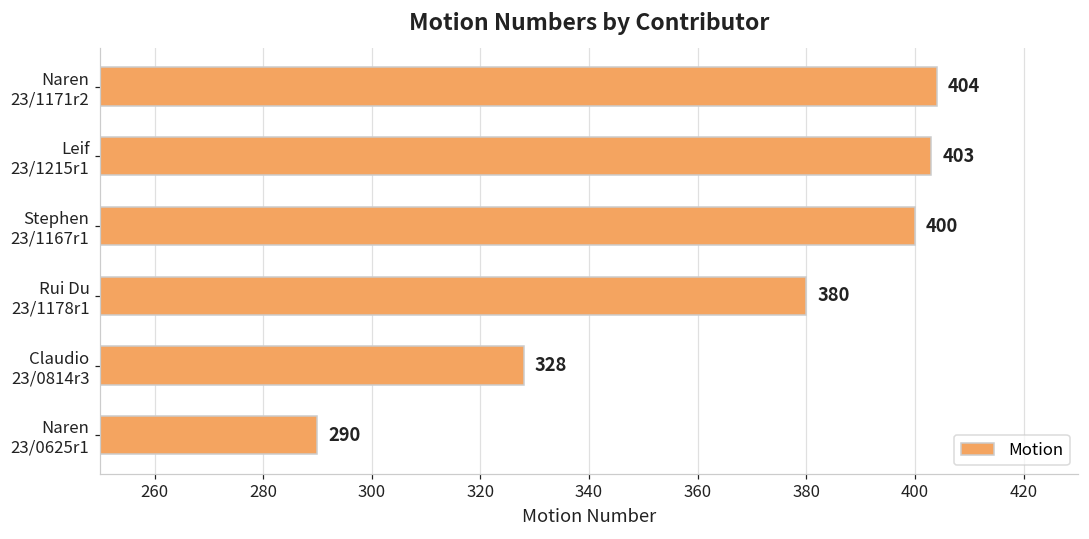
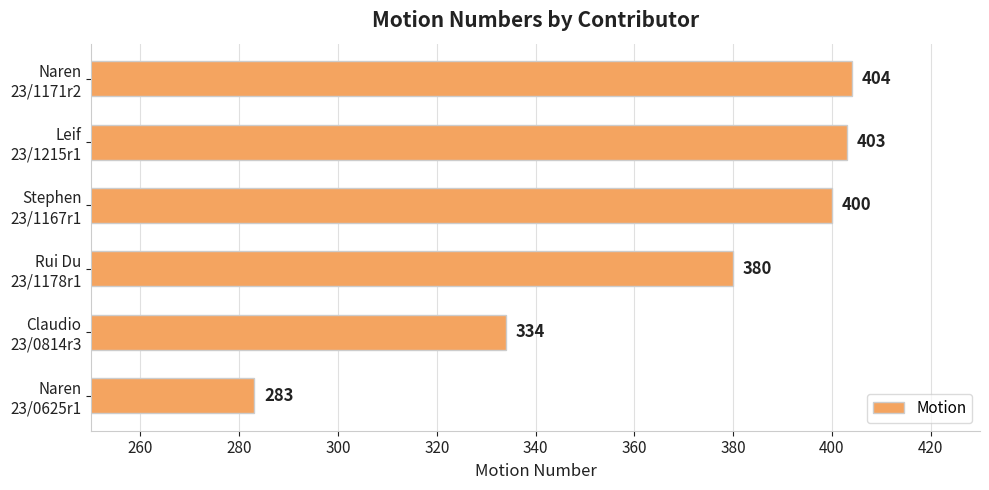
  {
    "Naren 23/1171r2": 404,
    "Leif 23/1215r1": 403,
    "Stephen 23/1167r1": 400,
    "Rui Du 23/1178r1": 380,
-   "Claudio 23/0814r3": 328,
-   "Naren 23/0625r1": 290
+   "Claudio 23/0814r3": 334,
+   "Naren 23/0625r1": 283
  }
